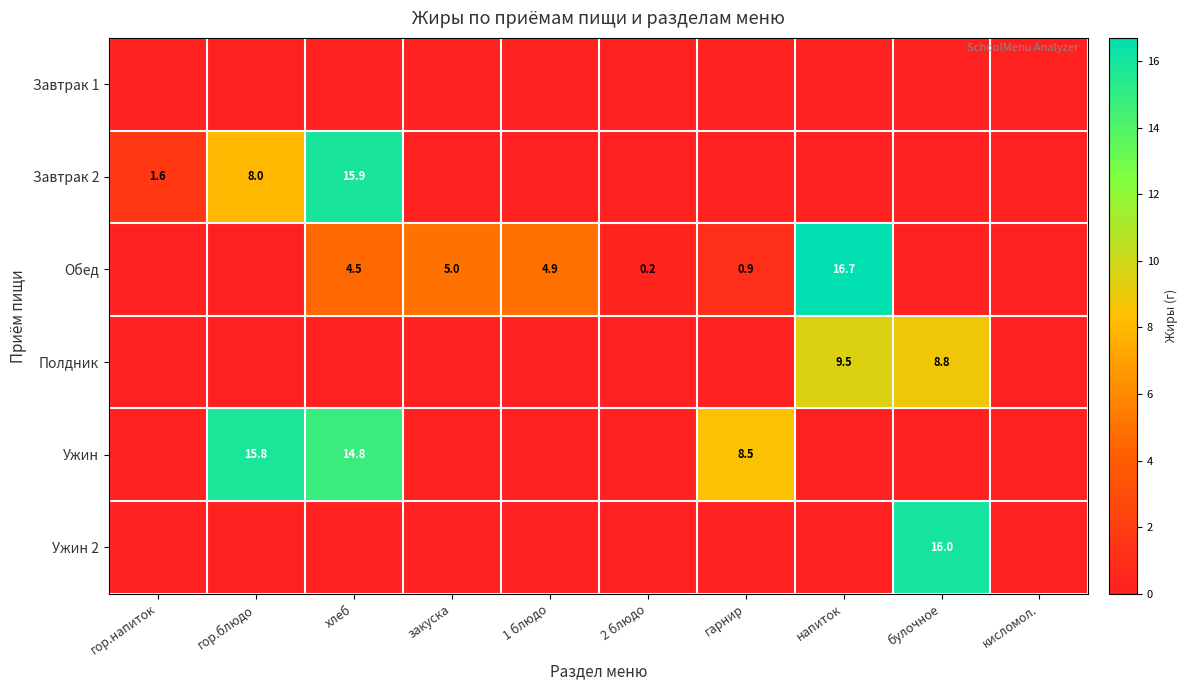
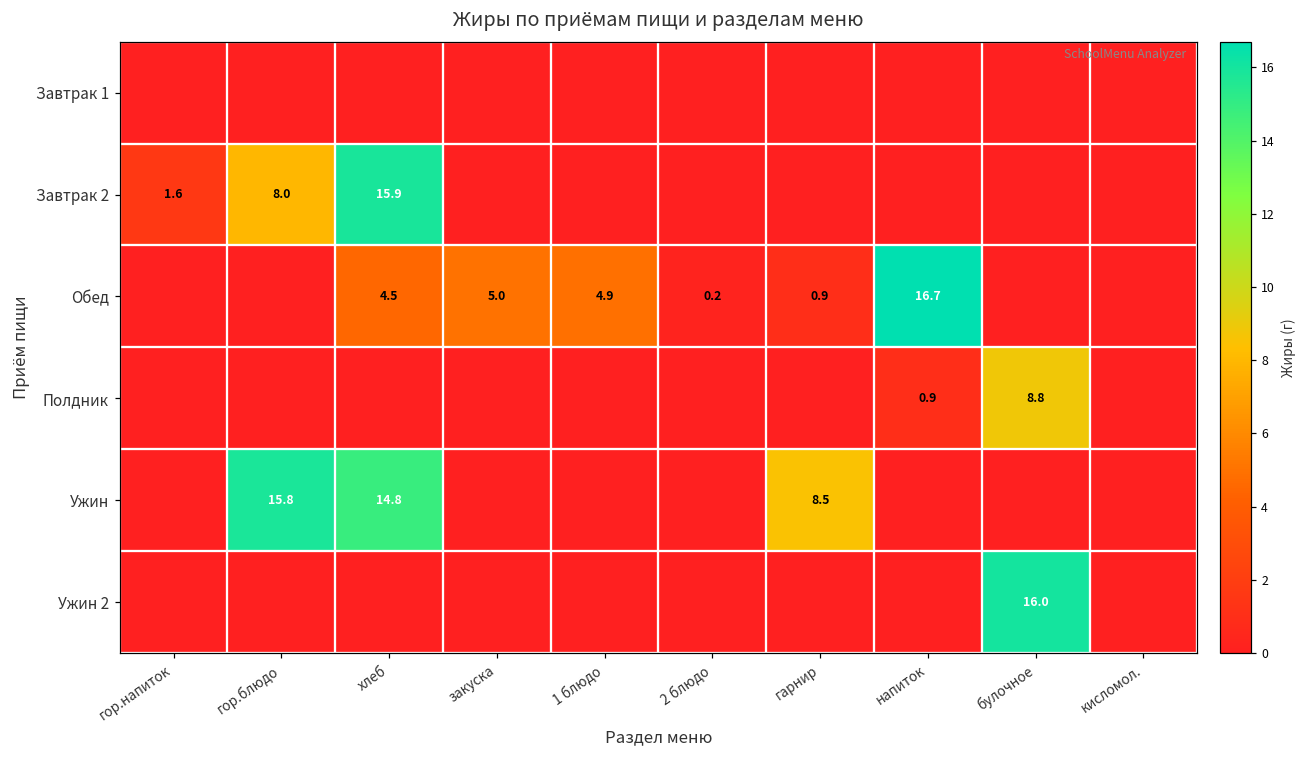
  {
    "Завтрак 2": {
      "гор.напиток": 1.6,
      "гор.блюдо": 8.0,
      "хлеб": 15.9
    },
    "Обед": {
      "хлеб": 4.5,
      "закуска": 5.0,
      "1 блюдо": 4.9,
      "2 блюдо": 0.2,
      "гарнир": 0.9,
      "напиток": 16.7
    },
    "Полдник": {
-     "напиток": 9.5,
+     "напиток": 0.9,
      "булочное": 8.8
    },
    "Ужин": {
      "гор.блюдо": 15.8,
      "хлеб": 14.8,
      "гарнир": 8.5
    },
    "Ужин 2": {
      "булочное": 16.0
    }
  }
